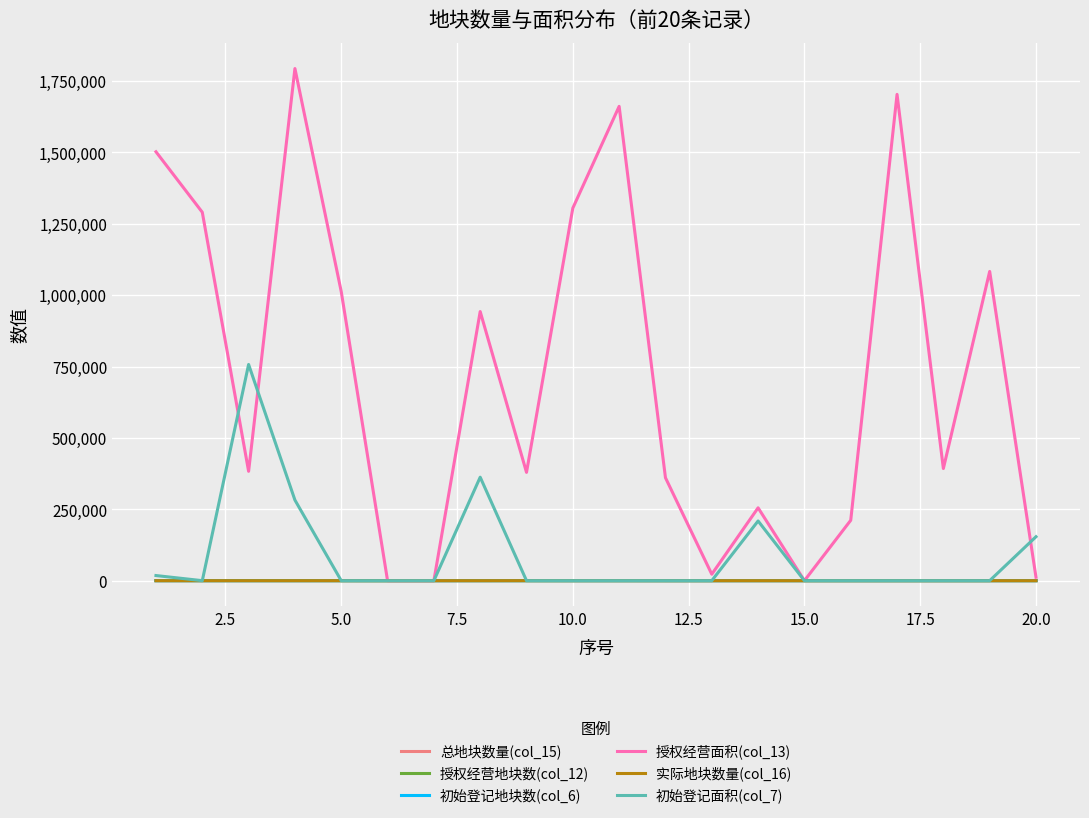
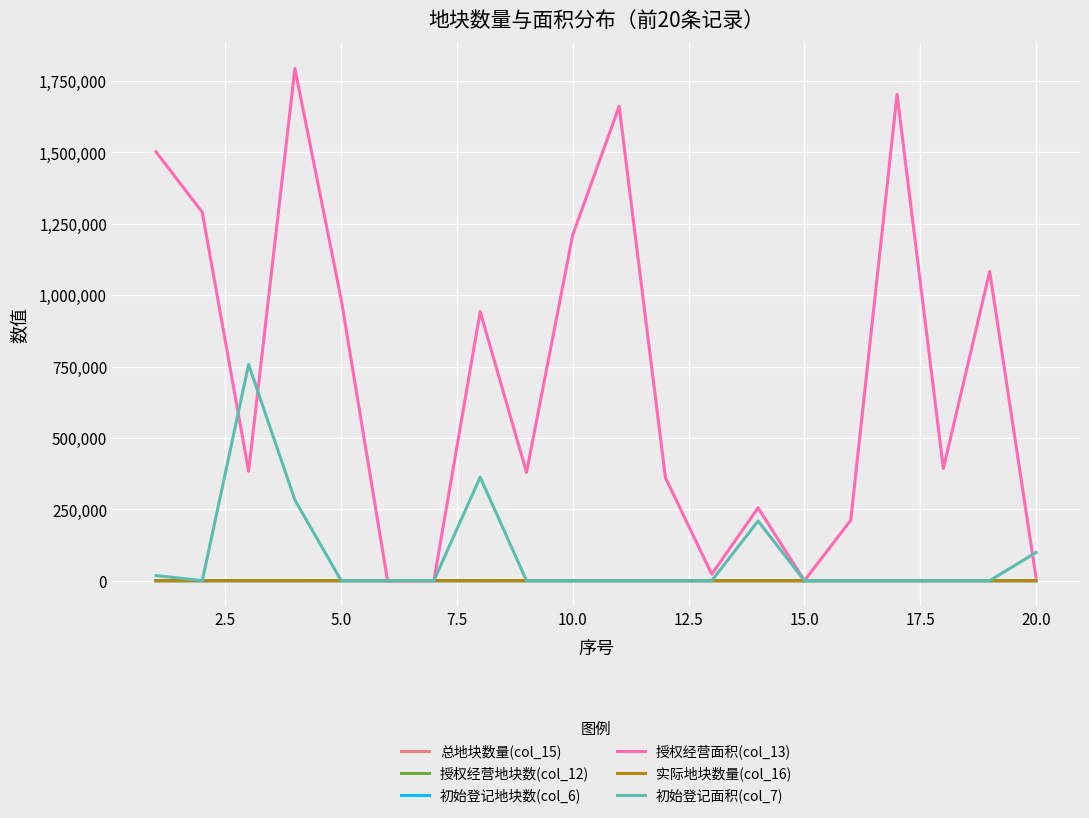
  {
    "实际地块数量(col_16)": {
      "20.0": "0"
    },
    "授权经营面积(col_13)": {
-     "5.0": "1,010,000",
-     "10.0": "1,300,000",
+     "5.0": "980,000",
+     "10.0": "1,210,000",
      "20.0": "10,000"
    },
    "初始登记面积(col_7)": {
-     "20.0": "150,000"
+     "20.0": "100,000"
    }
  }
